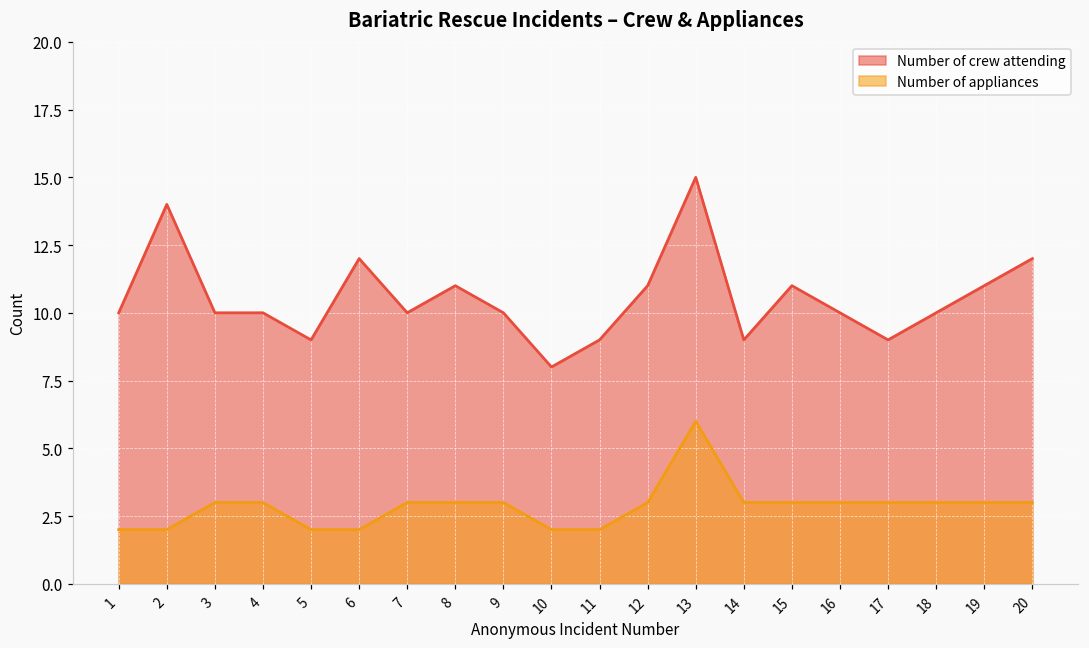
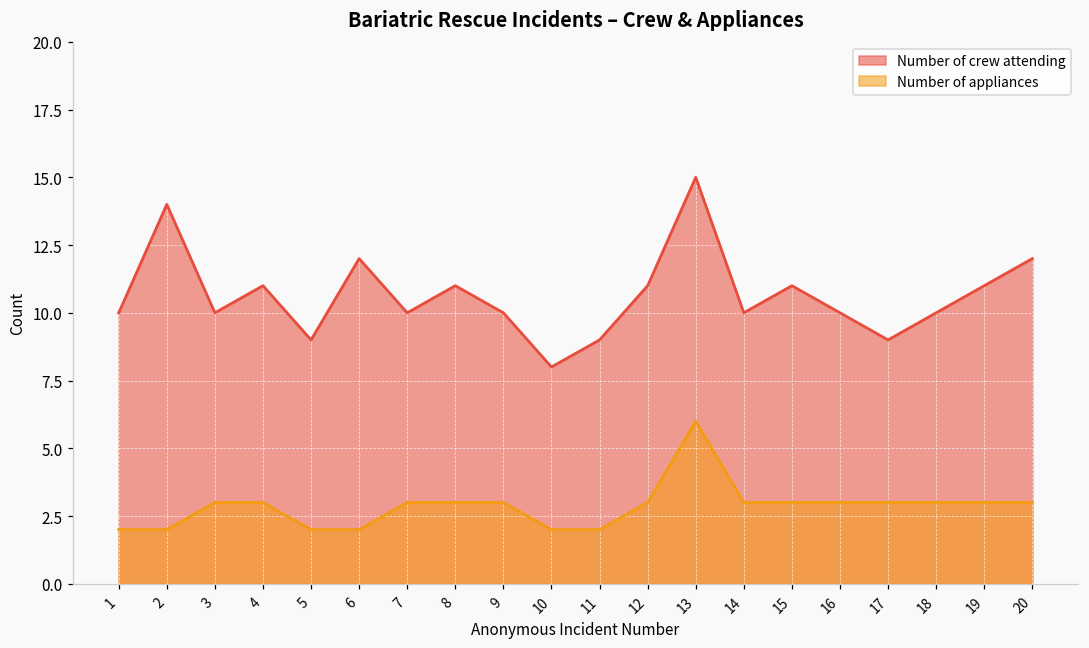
  {
    "Number of crew attending": {
      "1": 10,
      "2": 14,
      "3": 10,
-     "4": 10,
+     "4": 11,
      "5": 9,
      "6": 12,
      "7": 10,
      "8": 11,
      "9": 10,
      "10": 8,
      "11": 9,
      "12": 11,
      "13": 15,
-     "14": 9,
+     "14": 10,
      "15": 11,
      "16": 10,
      "17": 9,
      "18": 10,
      "19": 11,
      "20": 12
    },
    "Number of appliances": {
      "1": 2,
      "2": 2,
      "3": 3,
      "4": 3,
      "5": 2,
      "6": 2,
      "7": 3,
      "8": 3,
      "9": 3,
      "10": 2,
      "11": 2,
      "12": 3,
      "13": 6,
      "14": 3,
      "15": 3,
      "16": 3,
      "17": 3,
      "18": 3,
      "19": 3,
      "20": 3
    }
  }
